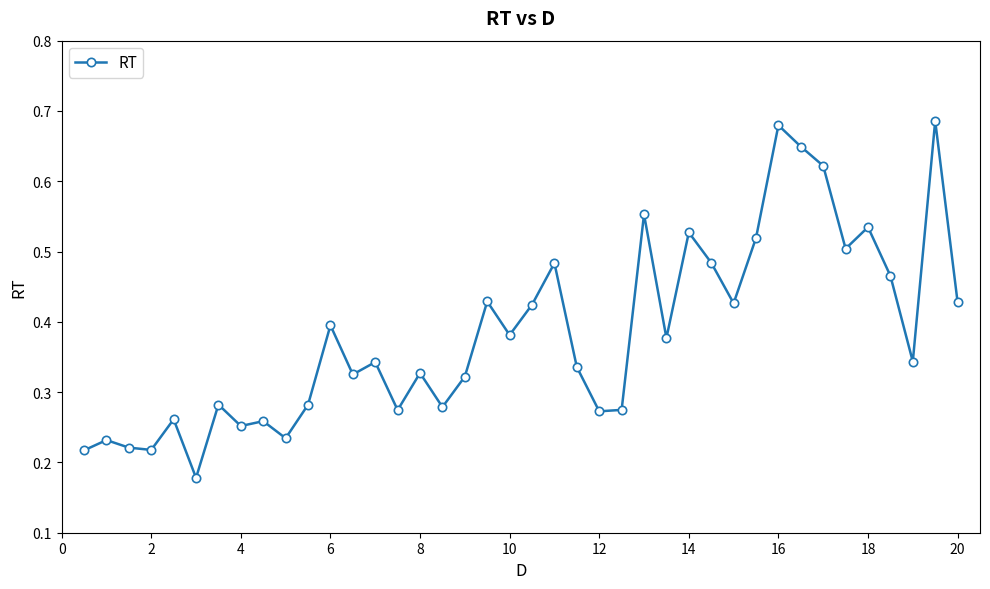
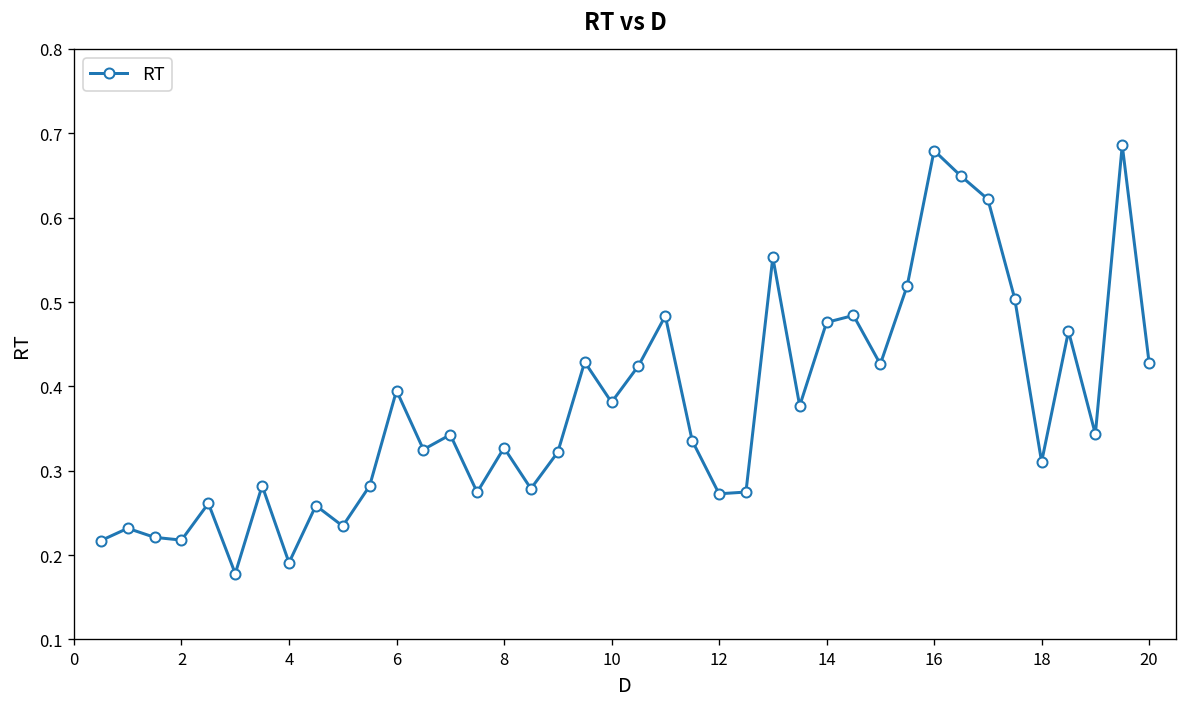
  {
    "2": 0.22,
-   "4": 0.25,
+   "4": 0.19,
    "6": 0.40,
    "8": 0.33,
    "10": 0.38,
    "12": 0.27,
-   "14": 0.53,
+   "14": 0.48,
    "16": 0.68,
-   "18": 0.53,
+   "18": 0.31,
    "20": 0.43
  }
